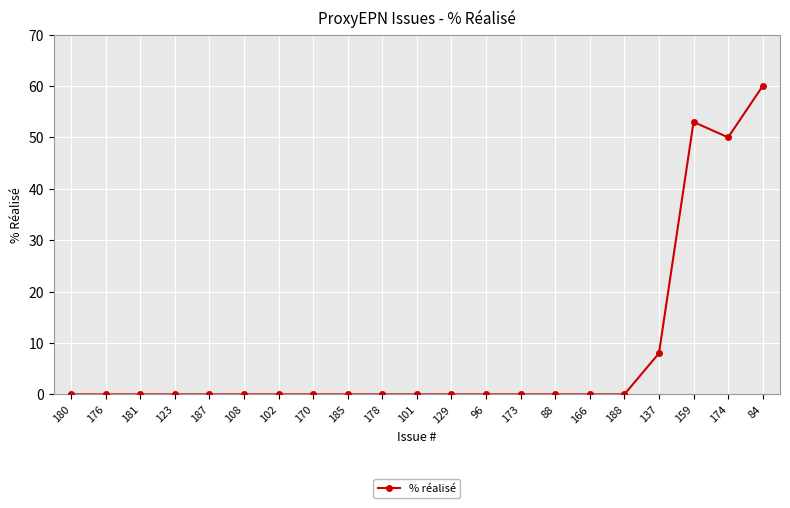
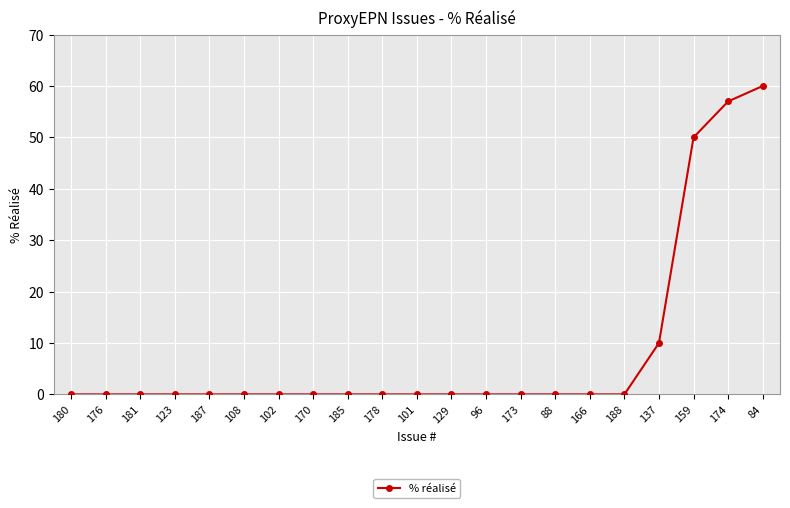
  {
    "180": 0,
    "176": 0,
    "181": 0,
    "123": 0,
    "187": 0,
    "108": 0,
    "102": 0,
    "170": 0,
    "185": 0,
    "178": 0,
    "101": 0,
    "129": 0,
    "96": 0,
    "173": 0,
    "88": 0,
    "166": 0,
    "188": 0,
-   "137": 8,
-   "159": 53,
-   "174": 50,
+   "137": 10,
+   "159": 50,
+   "174": 57,
    "84": 60
  }
